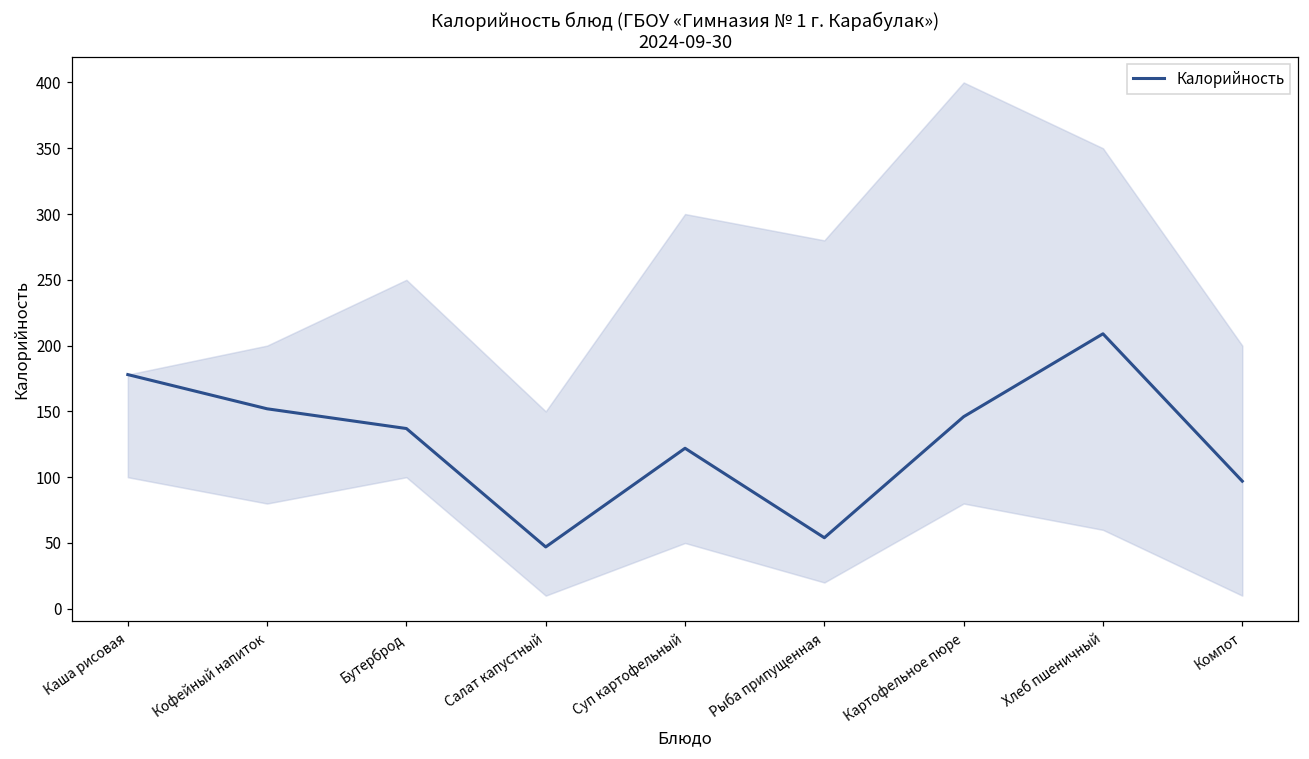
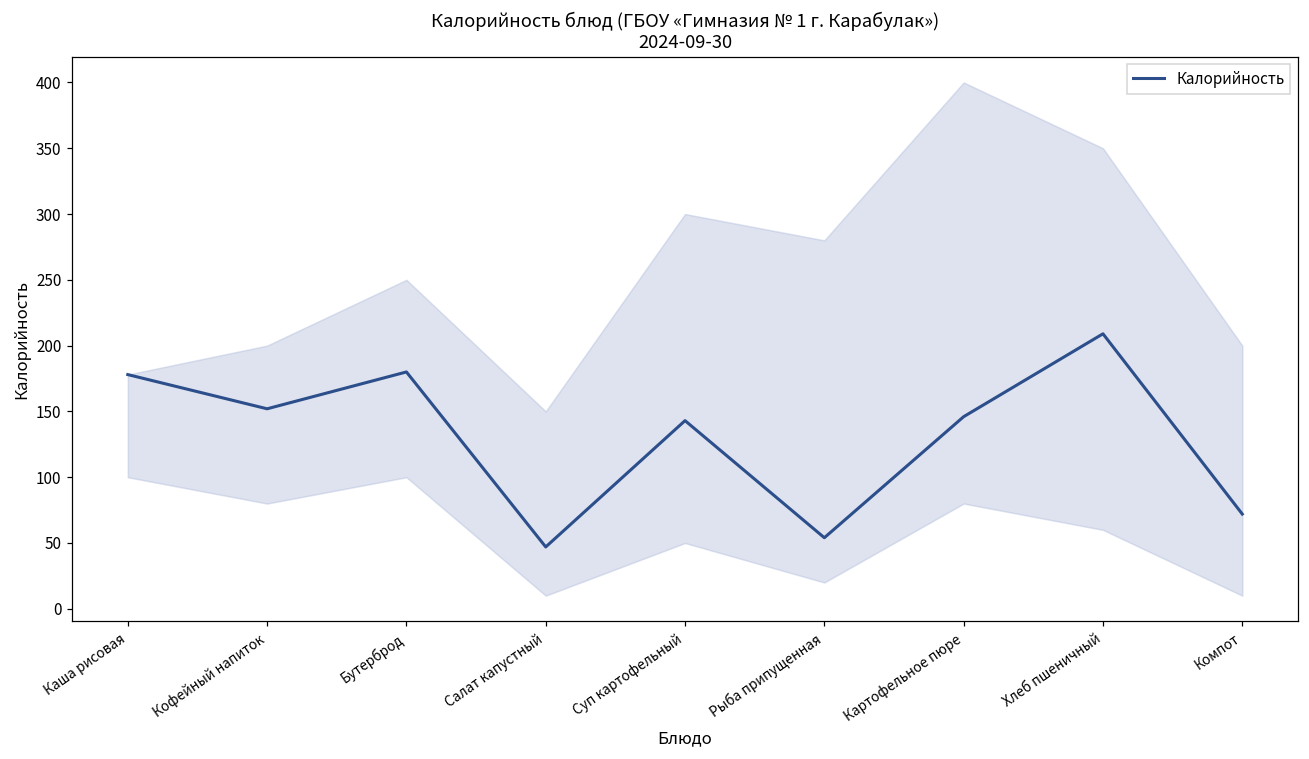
  {
    "Калорийность": {
      "Кофейный напиток": 152,
-     "Бутерброд": 137,
+     "Бутерброд": 180,
      "Салат капустный": 47,
-     "Суп картофельный": 122,
+     "Суп картофельный": 143,
      "Рыба припущенная": 54,
      "Картофельное пюре": 146,
      "Хлеб пшеничный": 209,
-     "Компот": 97
+     "Компот": 72
    }
  }
